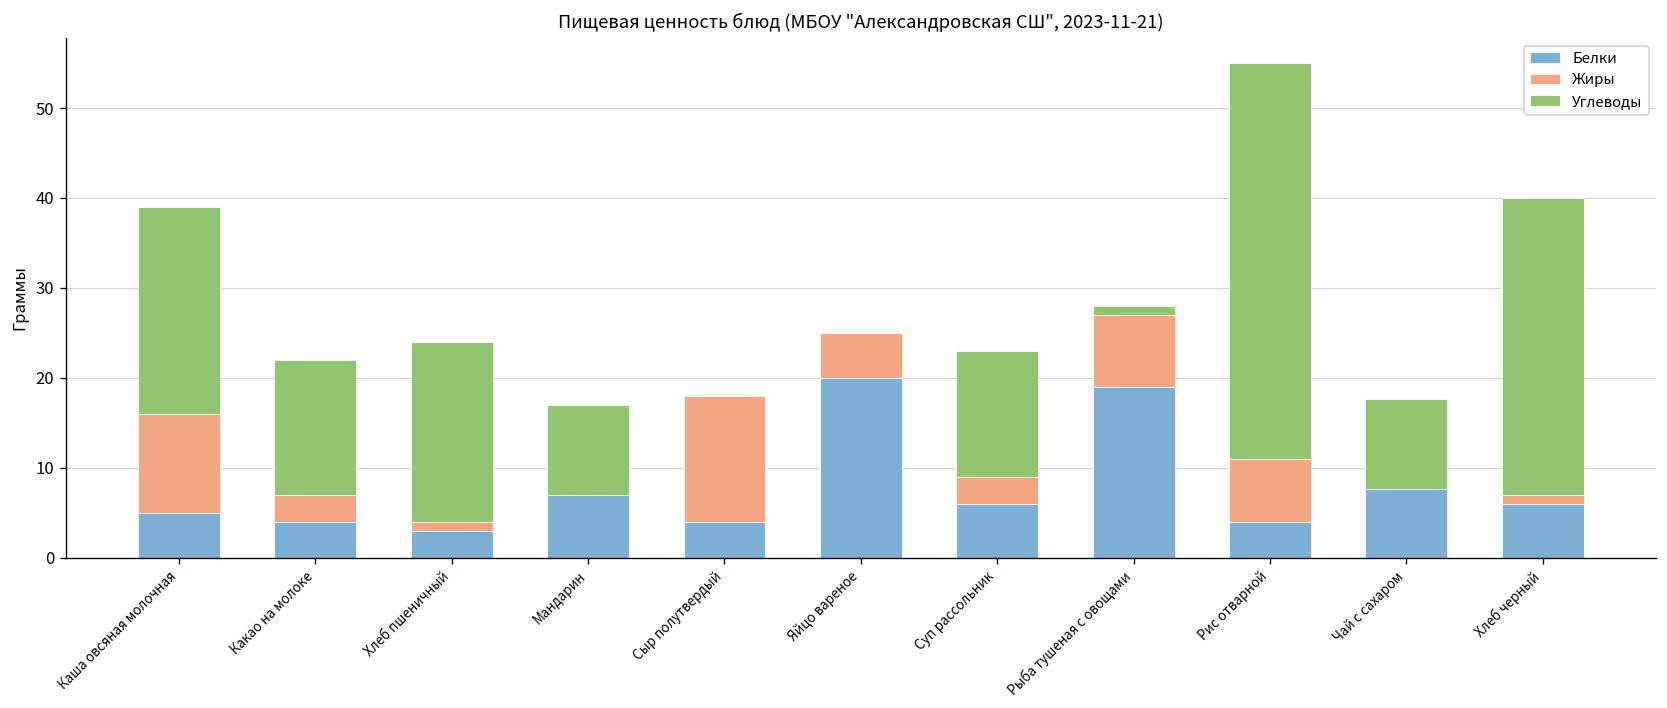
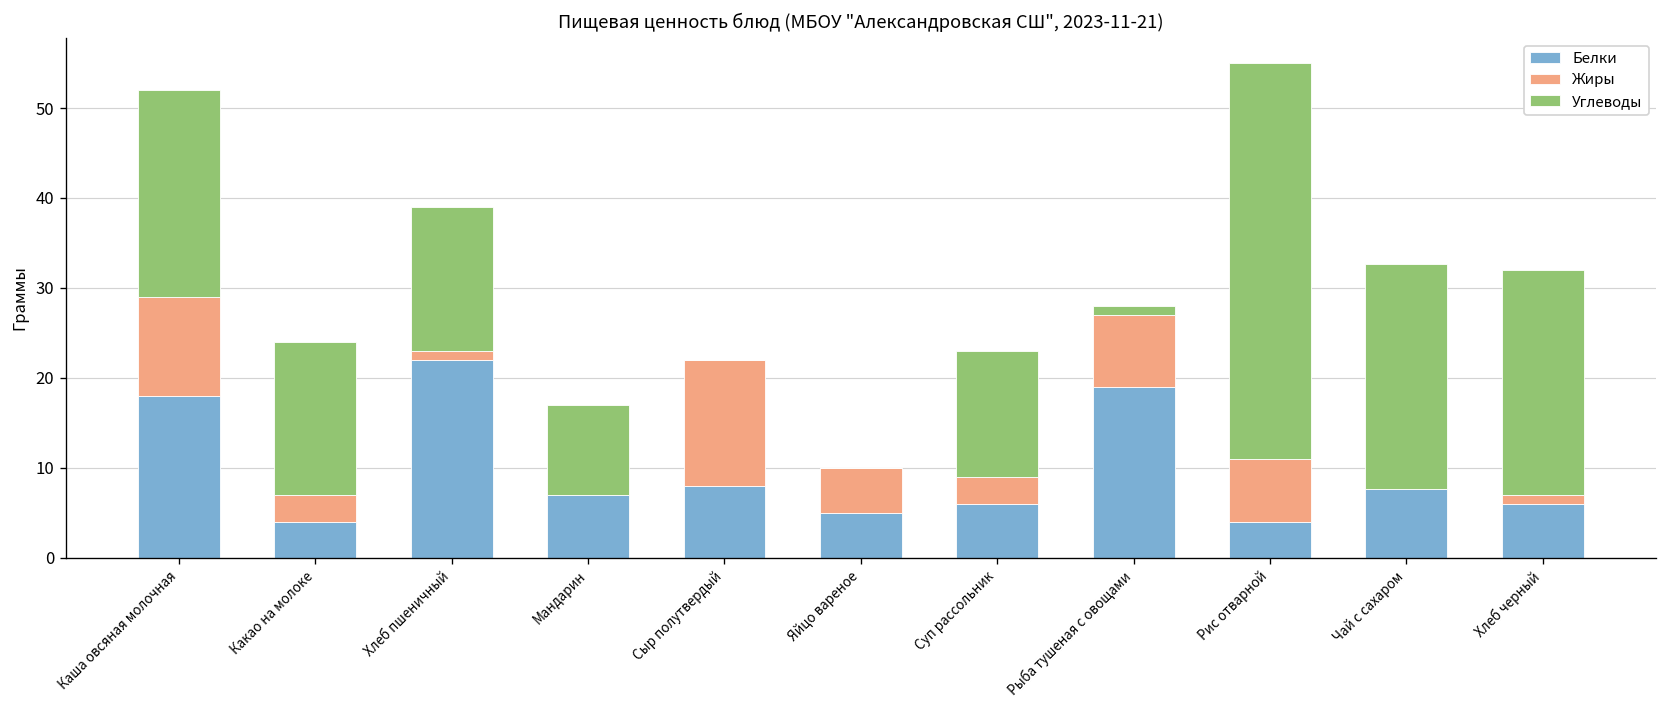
  {
    "Белки": {
-     "Каша овсяная молочная": 5,
+     "Каша овсяная молочная": 18,
      "Какао на молоке": 4,
-     "Хлеб пшеничный": 3,
+     "Хлеб пшеничный": 22,
      "Мандарин": 7,
-     "Сыр полутвердый": 4,
-     "Яйцо вареное": 20,
+     "Сыр полутвердый": 8,
+     "Яйцо вареное": 5,
      "Суп рассольник": 6,
      "Рыба тушеная с овощами": 19,
      "Рис отварной": 4,
      "Чай с сахаром": 8,
      "Хлеб черный": 6
    },
    "Жиры": {
      "Каша овсяная молочная": 11,
      "Какао на молоке": 3,
      "Хлеб пшеничный": 1,
      "Мандарин": 0,
      "Сыр полутвердый": 14,
      "Яйцо вареное": 5,
      "Суп рассольник": 3,
      "Рыба тушеная с овощами": 8,
      "Рис отварной": 7,
      "Хлеб черный": 1
    },
    "Углеводы": {
      "Каша овсяная молочная": 23,
-     "Какао на молоке": 15,
-     "Хлеб пшеничный": 20,
+     "Какао на молоке": 17,
+     "Хлеб пшеничный": 16,
      "Мандарин": 10,
      "Сыр полутвердый": 0,
      "Яйцо вареное": 0,
      "Суп рассольник": 14,
      "Рыба тушеная с овощами": 1,
      "Рис отварной": 44,
-     "Чай с сахаром": 10,
-     "Хлеб черный": 33
+     "Чай с сахаром": 25,
+     "Хлеб черный": 25
    }
  }
